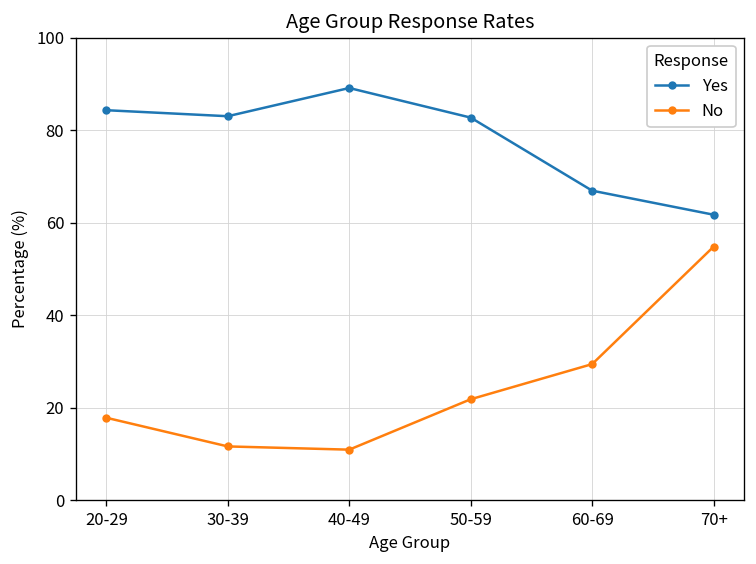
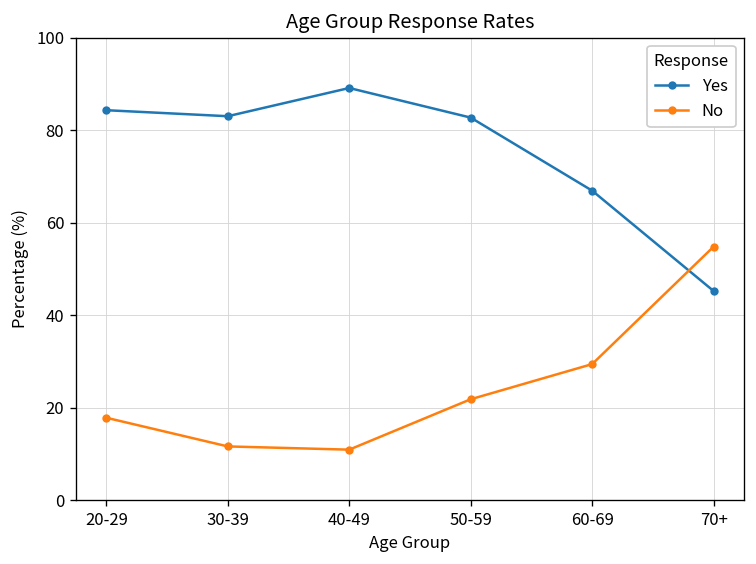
  {
    "Yes": {
      "20-29": 84,
      "30-39": 83,
      "40-49": 89,
      "50-59": 83,
      "60-69": 67,
-     "70+": 62
+     "70+": 45
    },
    "No": {
      "20-29": 18,
      "30-39": 12,
      "40-49": 11,
      "50-59": 22,
      "60-69": 29,
      "70+": 55
    }
  }
